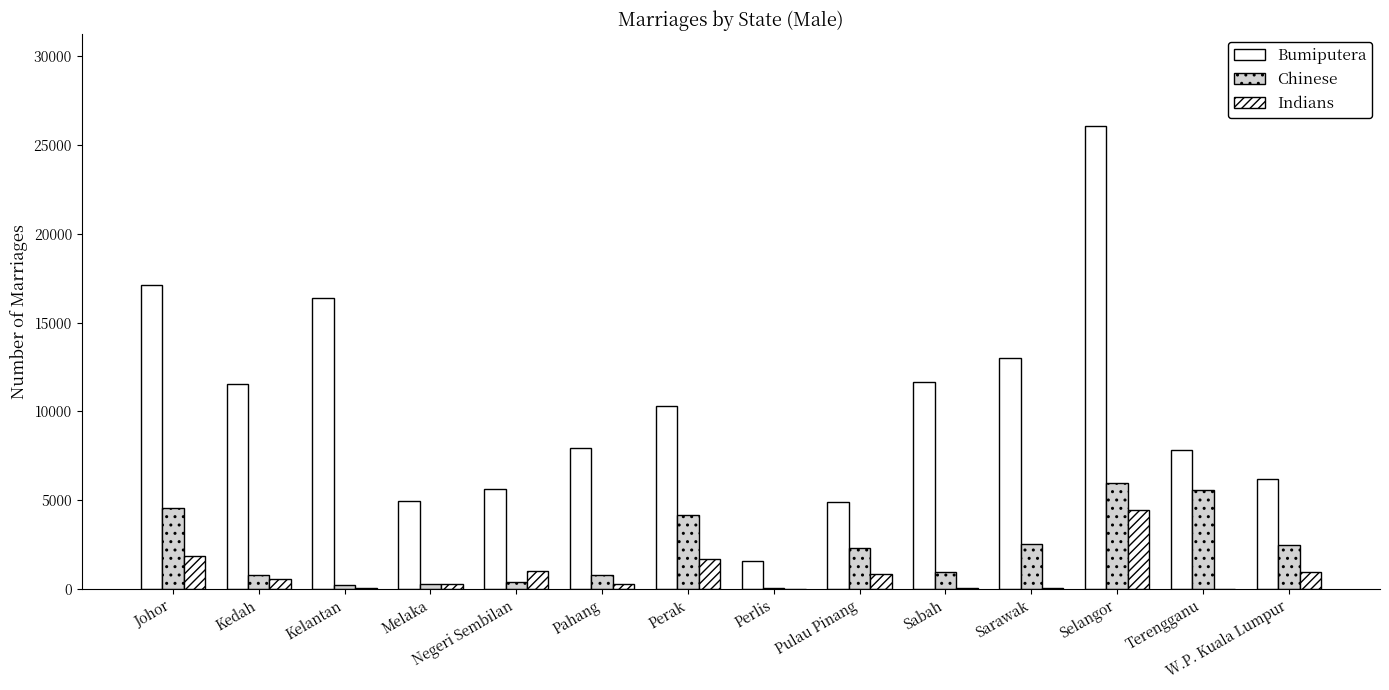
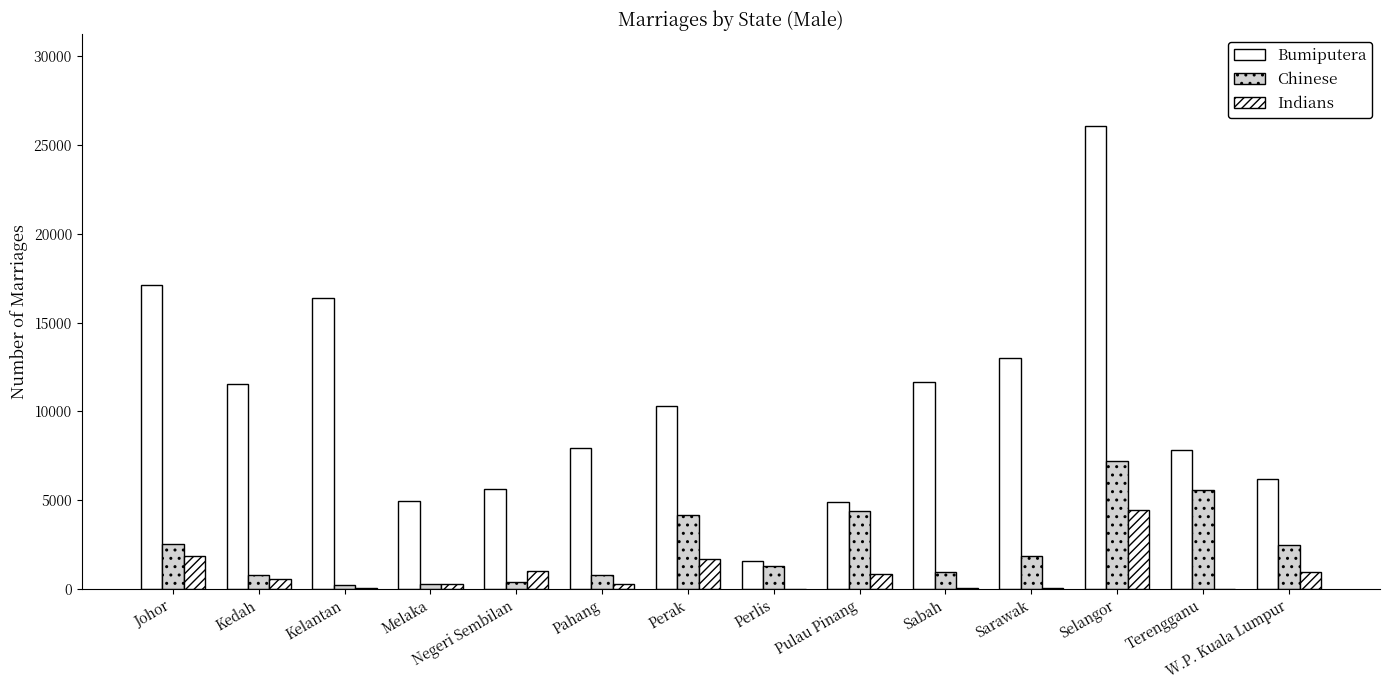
  {
    "Chinese": {
-     "Johor": 4600,
+     "Johor": 2500,
      "Kedah": 800,
      "Kelantan": 200,
      "Melaka": 300,
      "Negeri Sembilan": 400,
      "Pahang": 800,
      "Perak": 4200,
-     "Perlis": 100,
-     "Pulau Pinang": 2300,
+     "Perlis": 1300,
+     "Pulau Pinang": 4400,
      "Sabah": 1000,
-     "Sarawak": 2500,
-     "Selangor": 6000,
+     "Sarawak": 1800,
+     "Selangor": 7200,
      "Terengganu": 5600,
      "W.P. Kuala Lumpur": 2500
    }
  }
